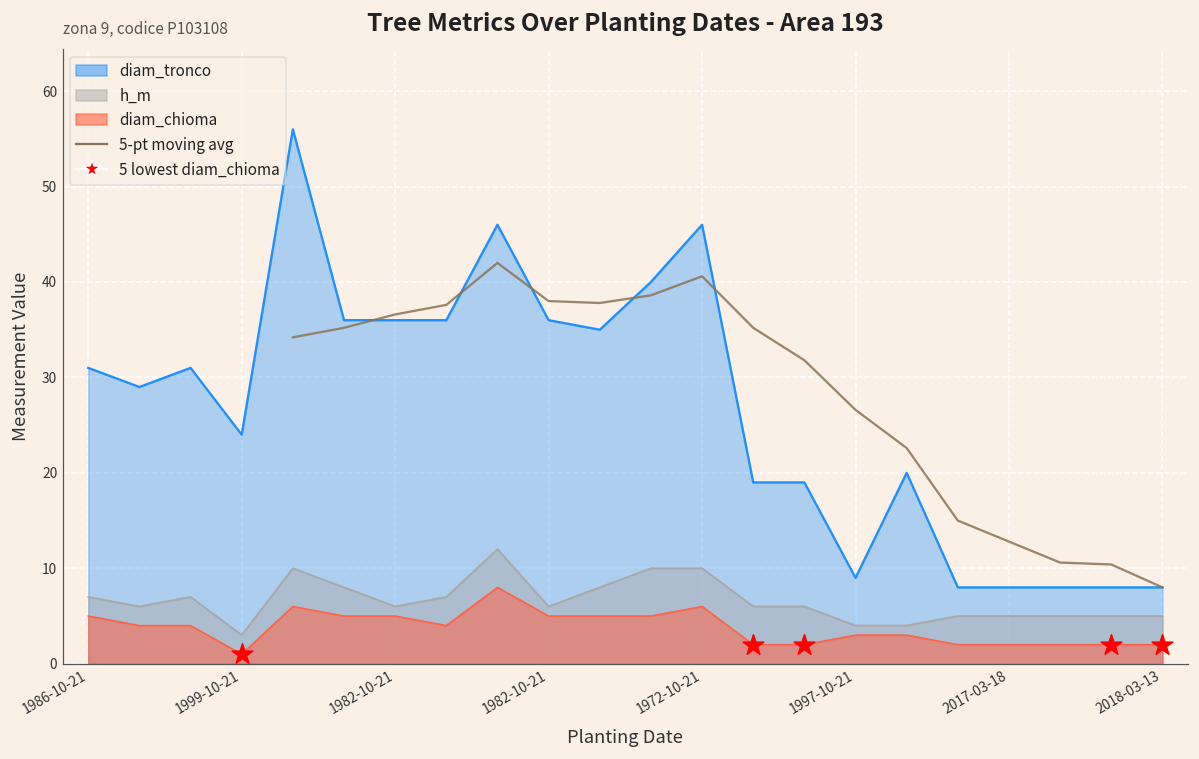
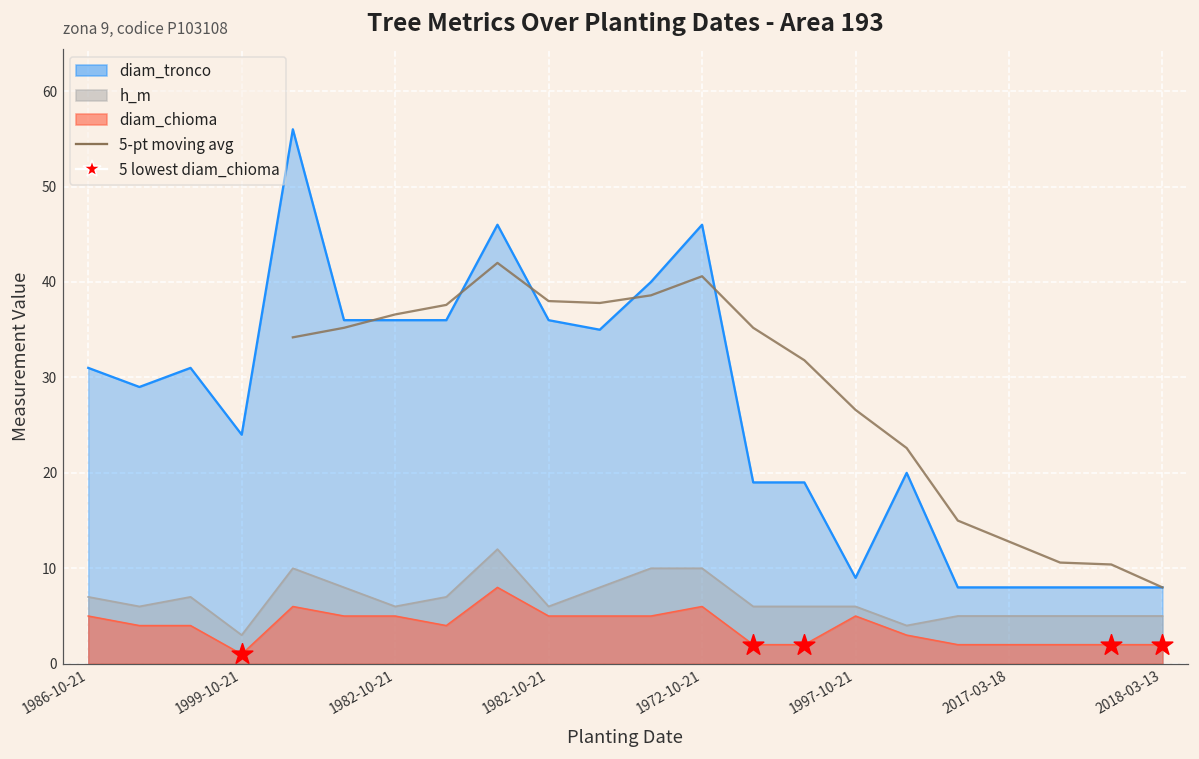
  {
    "diam_tronco": {
      "1999-10-21": 24,
      "1997-10-21": 9
    },
    "h_m": {
      "1999-10-21": 3,
-     "1997-10-21": 4
+     "1997-10-21": 6
    },
    "diam_chioma": {
-     "1997-10-21": 3
+     "1997-10-21": 5
    },
    "5-pt moving avg": {
      "1972-10-21": 41,
      "1997-10-21": 27,
      "2017-03-18": 13
    }
  }
